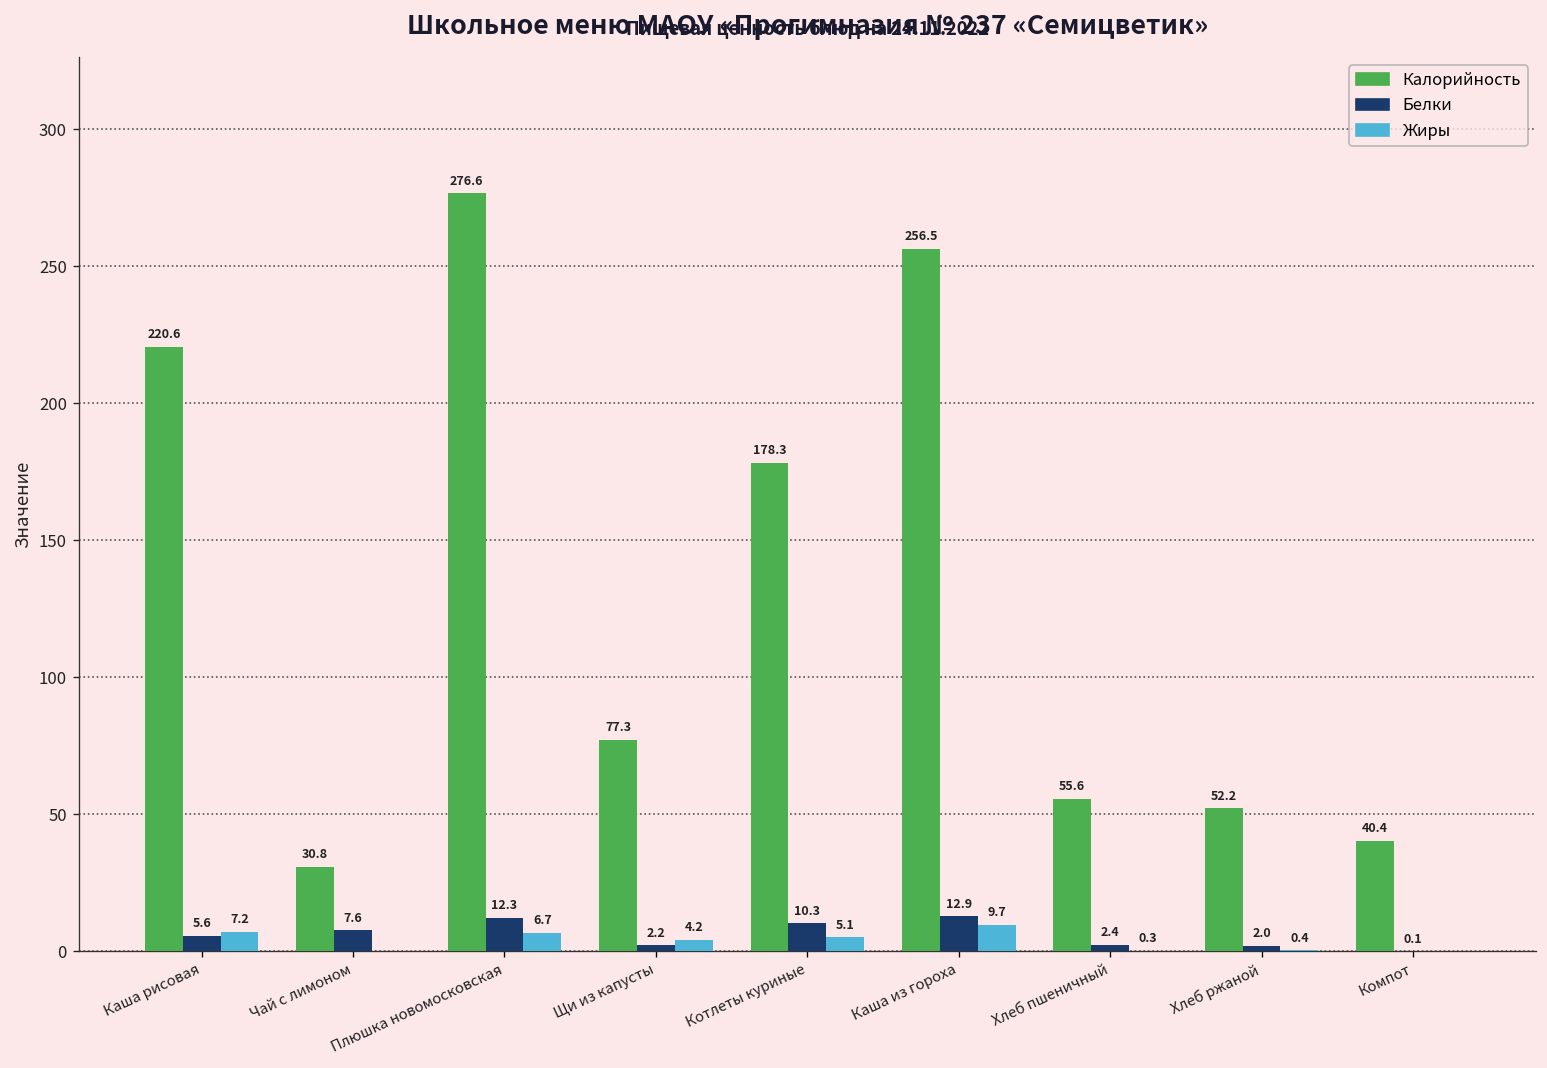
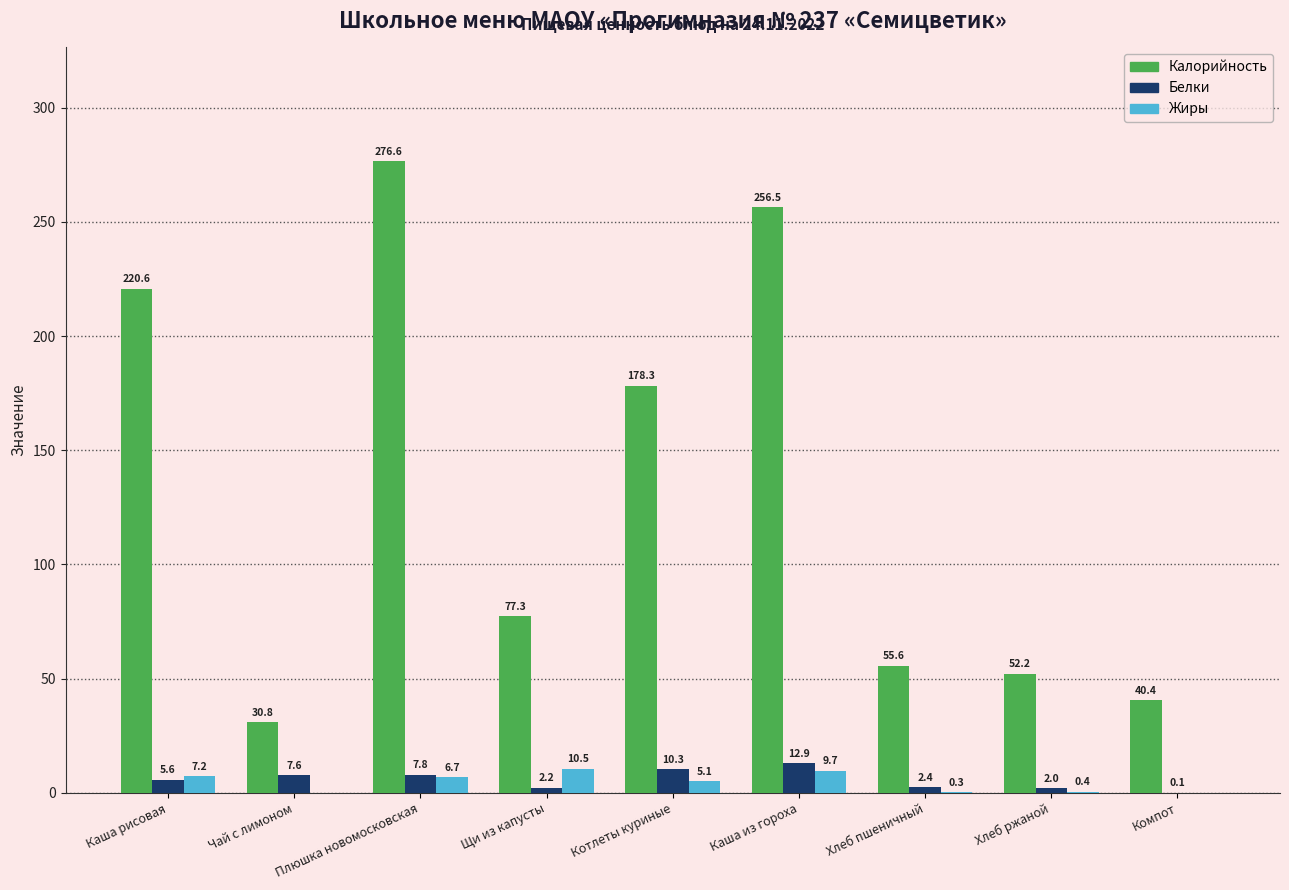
  {
    "Калорийность": {
      "Каша рисовая": 220.6,
      "Чай с лимоном": 30.8,
      "Плюшка новомосковская": 276.6,
      "Щи из капусты": 77.3,
      "Котлеты куриные": 178.3,
      "Каша из гороха": 256.5,
      "Хлеб пшеничный": 55.6,
      "Хлеб ржаной": 52.2,
      "Компот": 40.4
    },
    "Белки": {
      "Каша рисовая": 5.6,
      "Чай с лимоном": 7.6,
-     "Плюшка новомосковская": 12.3,
+     "Плюшка новомосковская": 7.8,
      "Щи из капусты": 2.2,
      "Котлеты куриные": 10.3,
      "Каша из гороха": 12.9,
      "Хлеб пшеничный": 2.4,
      "Хлеб ржаной": 2.0,
      "Компот": 0.1
    },
    "Жиры": {
      "Каша рисовая": 7.2,
      "Плюшка новомосковская": 6.7,
-     "Щи из капусты": 4.2,
+     "Щи из капусты": 10.5,
      "Котлеты куриные": 5.1,
      "Каша из гороха": 9.7,
      "Хлеб пшеничный": 0.3,
      "Хлеб ржаной": 0.4
    }
  }
